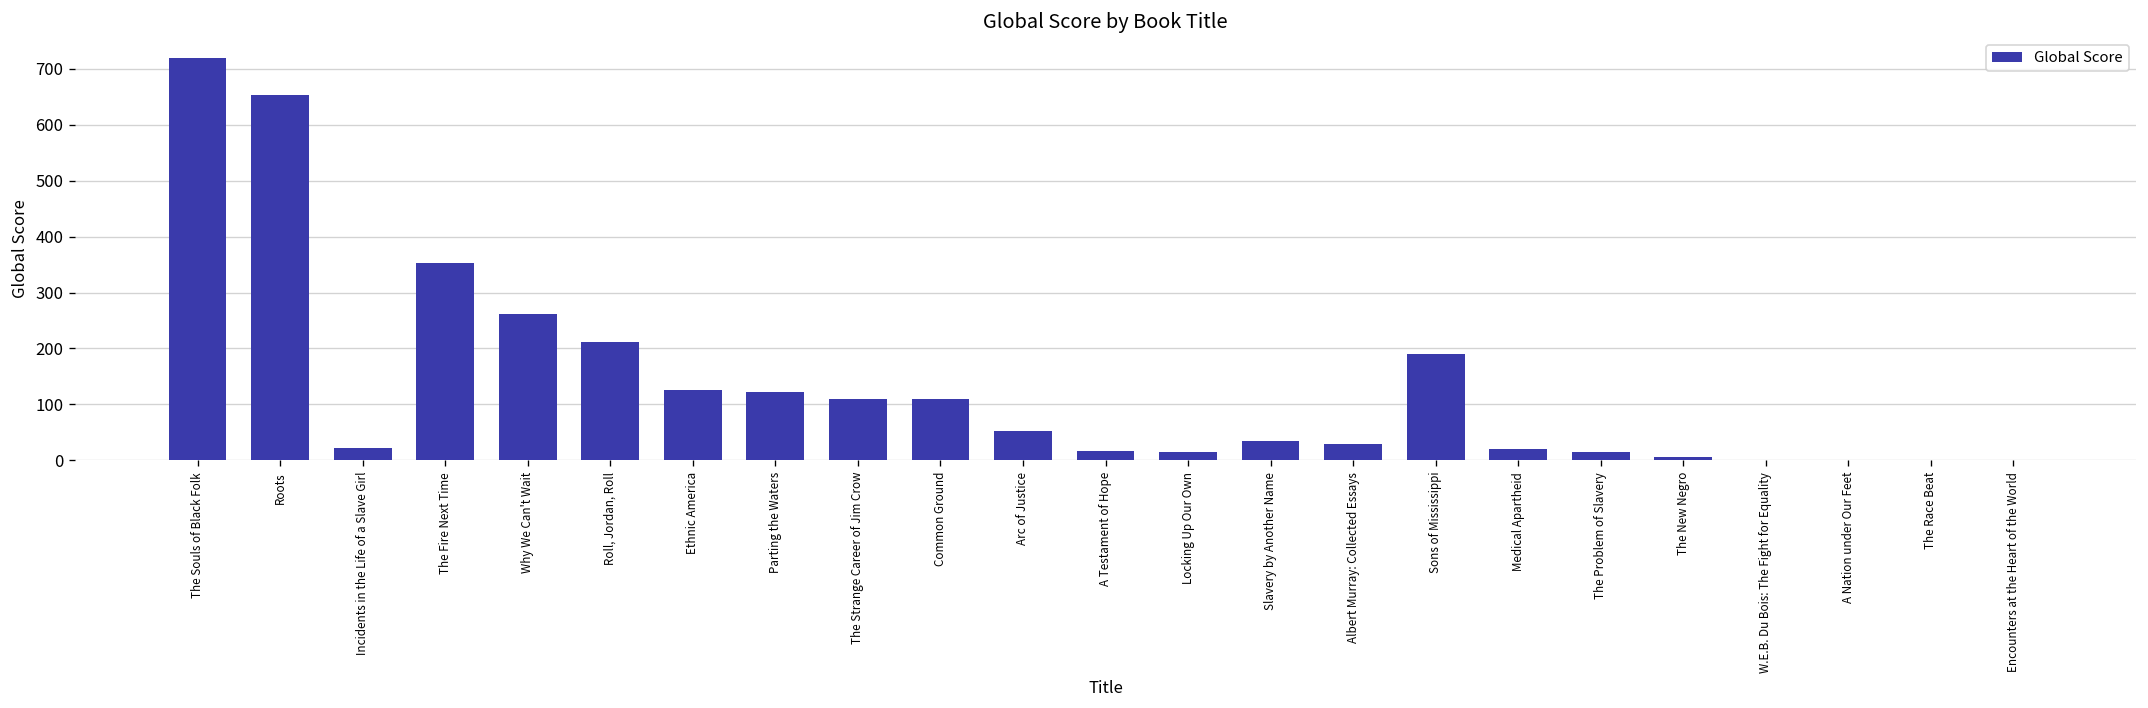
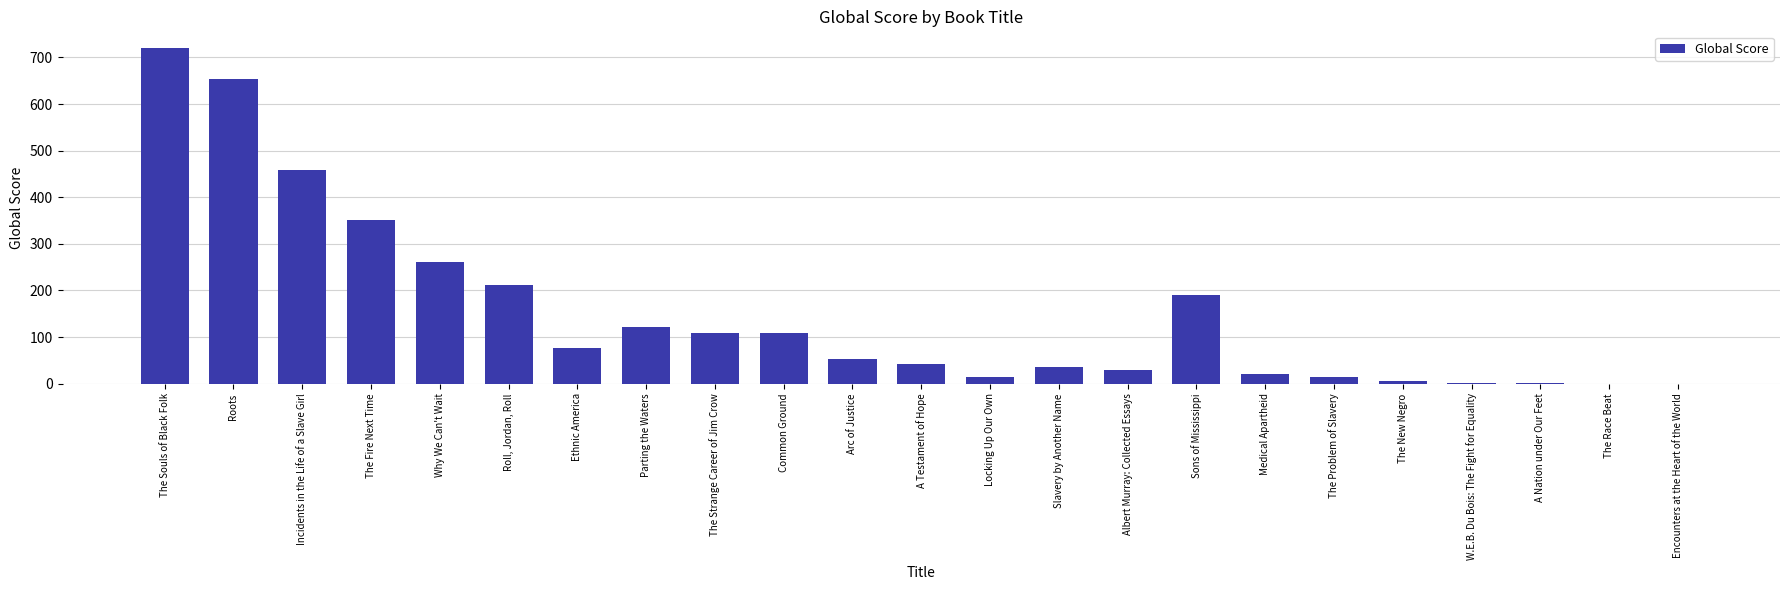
  {
    "The Souls of Black Folk": 720,
    "Roots": 650,
-   "Incidents in the Life of a Slave Girl": 20,
+   "Incidents in the Life of a Slave Girl": 460,
    "The Fire Next Time": 350,
    "Why We Can't Wait": 260,
    "Roll, Jordan, Roll": 210,
-   "Ethnic America": 130,
+   "Ethnic America": 80,
    "Parting the Waters": 120,
    "The Strange Career of Jim Crow": 110,
    "Common Ground": 110,
    "Arc of Justice": 50,
-   "A Testament of Hope": 20,
+   "A Testament of Hope": 40,
    "Locking Up Our Own": 10,
    "Slavery by Another Name": 40,
    "Albert Murray: Collected Essays": 30,
    "Sons of Mississippi": 190,
    "Medical Apartheid": 20,
    "The Problem of Slavery": 20,
    "The New Negro": 10,
    "The Race Beat": 0,
    "Encounters at the Heart of the World": 0
  }
